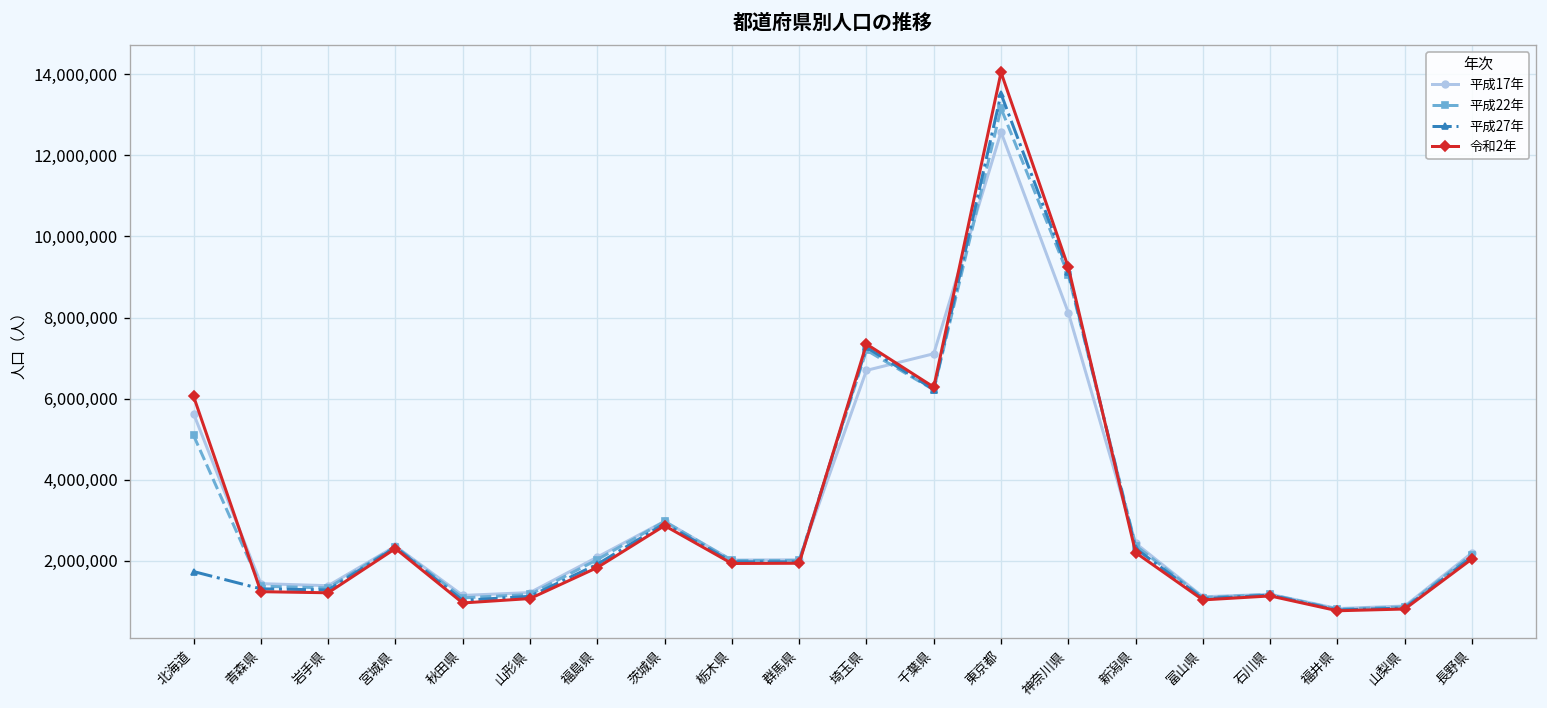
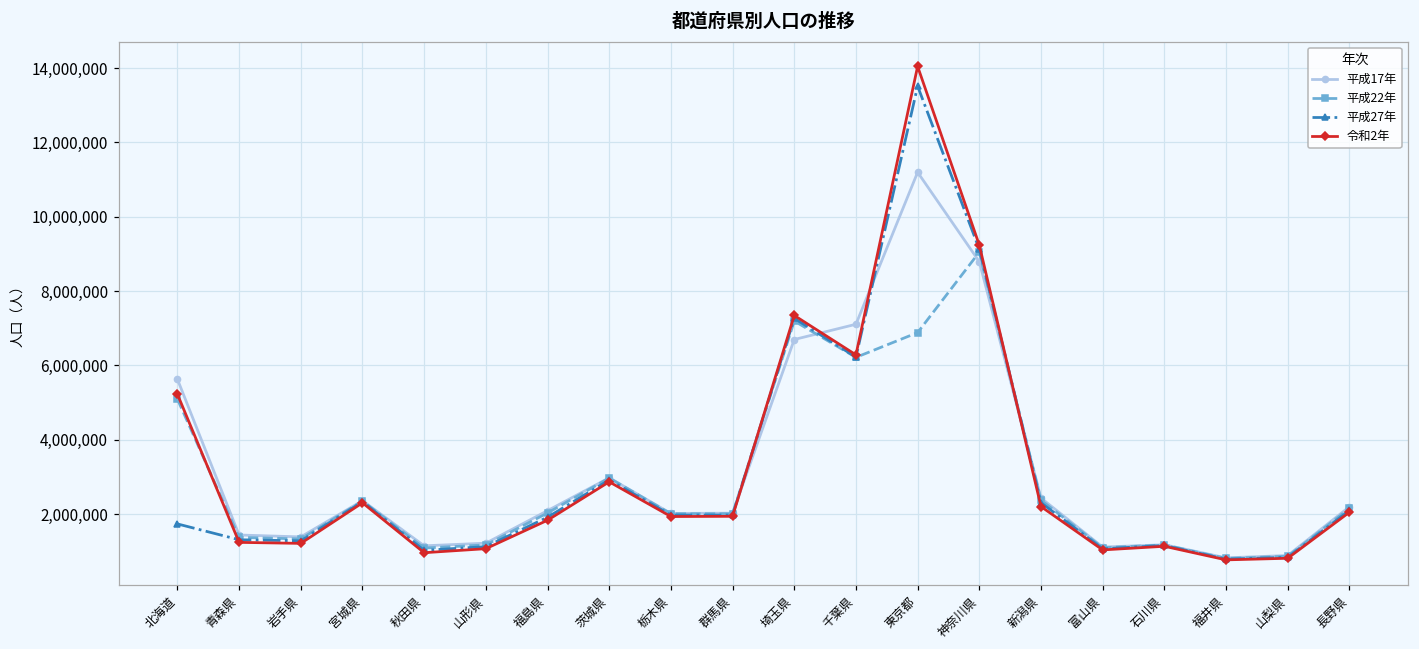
  {
    "平成17年": {
      "北海道": "5,600,000",
      "埼玉県": "6,700,000",
      "千葉県": "7,100,000",
-     "東京都": "12,600,000",
-     "神奈川県": "8,100,000"
+     "東京都": "11,200,000",
+     "神奈川県": "8,800,000"
    },
    "平成22年": {
      "北海道": "5,100,000",
-     "東京都": "13,200,000",
+     "東京都": "6,900,000",
      "神奈川県": "9,000,000"
    },
    "平成27年": {
      "北海道": "1,700,000",
      "福島県": "1,900,000",
      "東京都": "13,500,000",
      "神奈川県": "9,100,000"
    },
    "令和2年": {
-     "北海道": "6,100,000",
+     "北海道": "5,200,000",
      "福島県": "1,800,000",
      "埼玉県": "7,300,000",
      "東京都": "14,000,000",
      "神奈川県": "9,200,000",
      "新潟県": "2,200,000"
    }
  }
